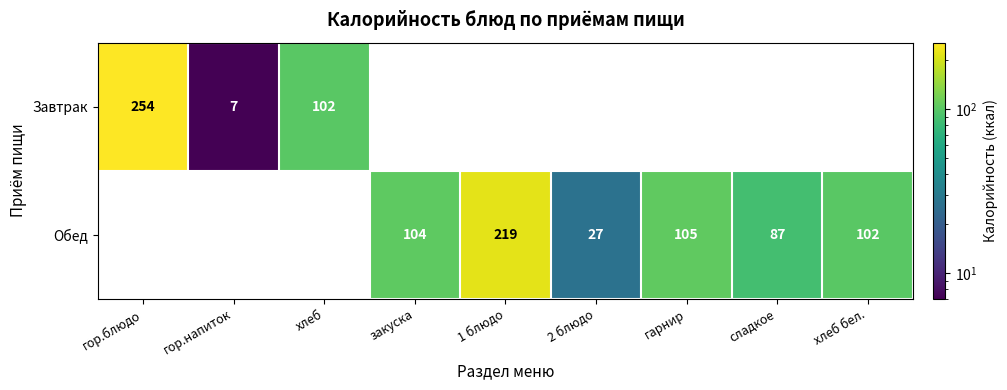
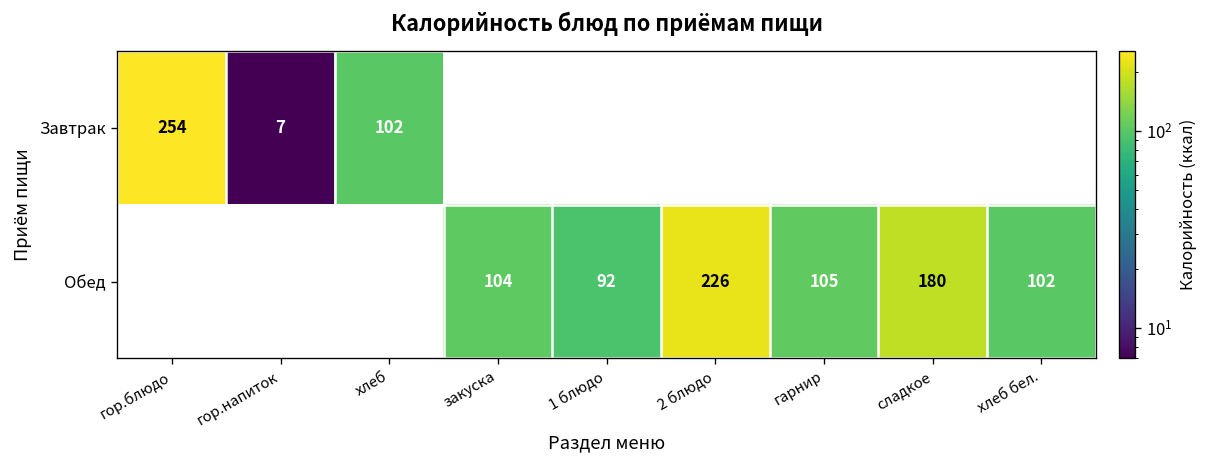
  {
    "Завтрак": {
      "гор.блюдо": 254,
      "гор.напиток": 7,
      "хлеб": 102
    },
    "Обед": {
      "закуска": 104,
-     "1 блюдо": 219,
-     "2 блюдо": 27,
+     "1 блюдо": 92,
+     "2 блюдо": 226,
      "гарнир": 105,
-     "сладкое": 87,
+     "сладкое": 180,
      "хлеб бел.": 102
    }
  }
